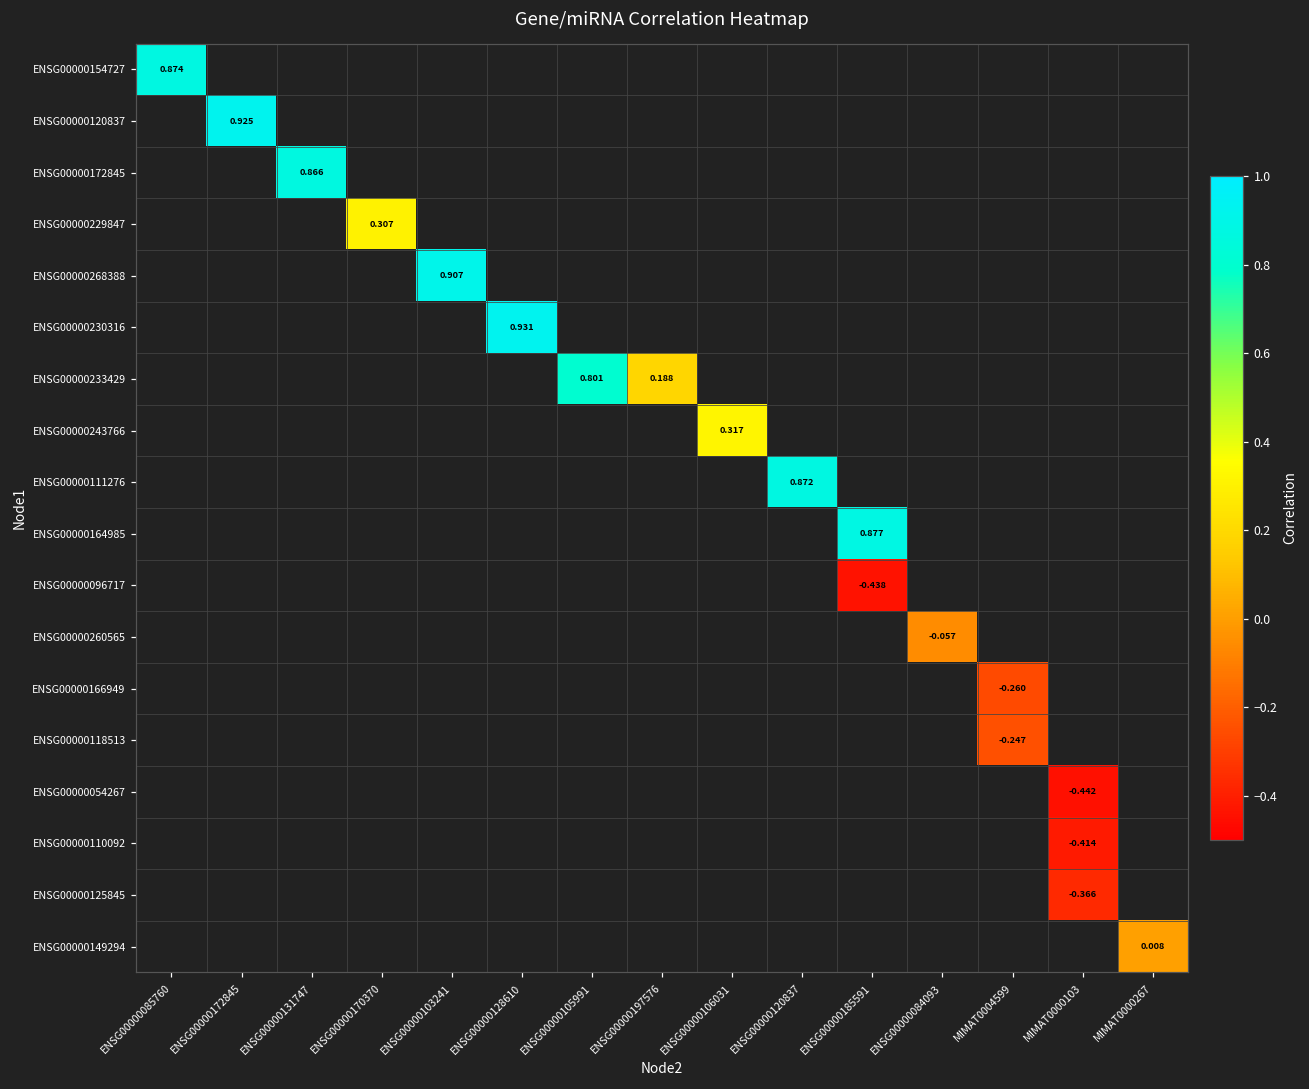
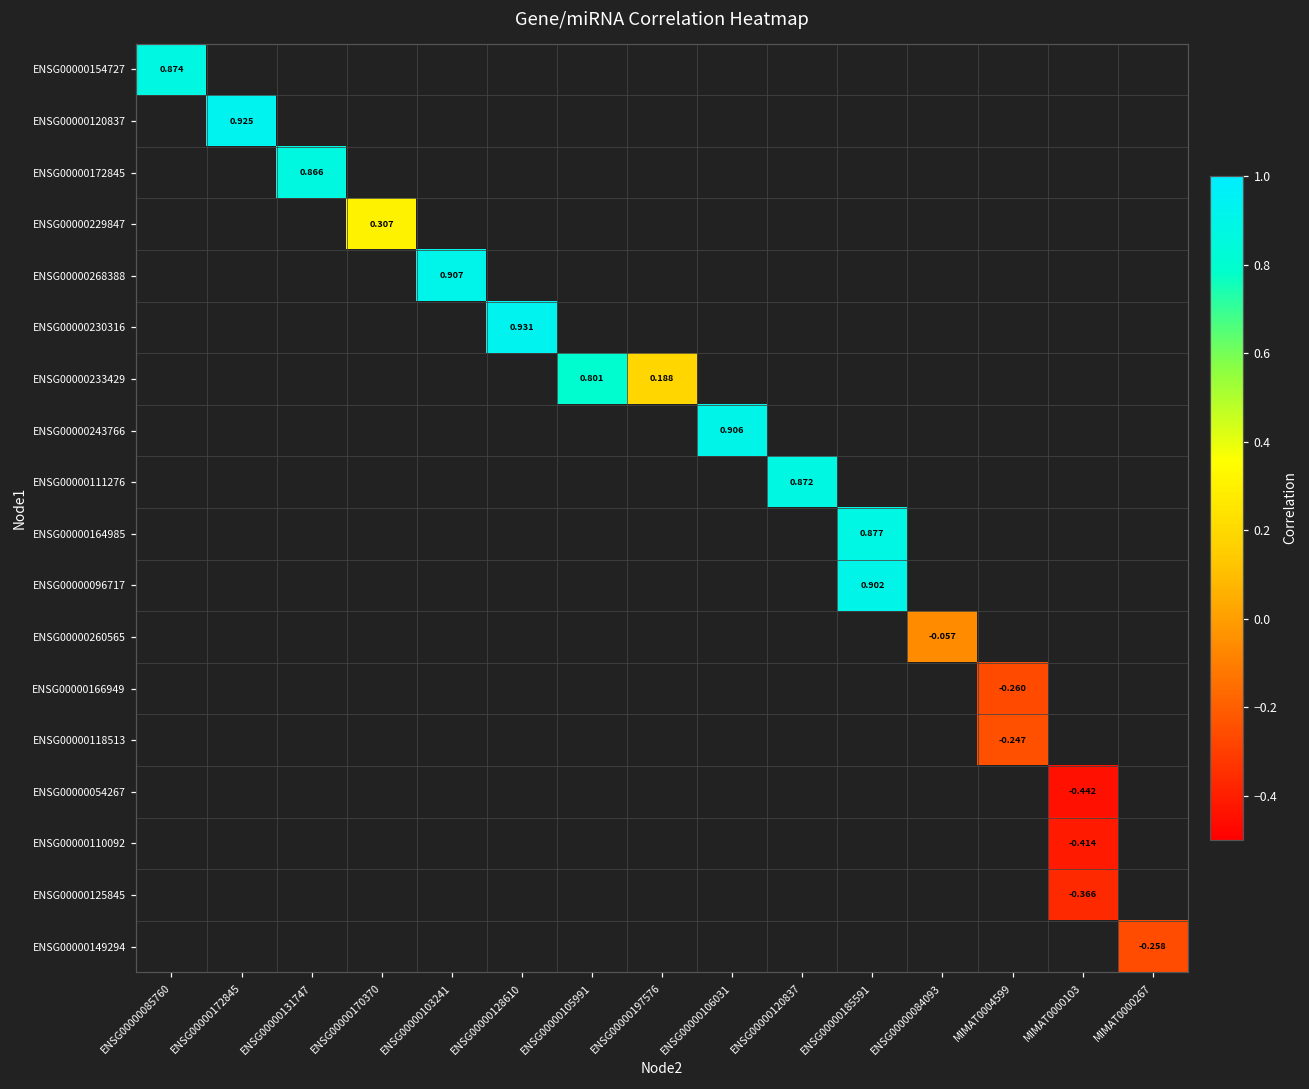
  {
    "ENSG00000154727": {
      "ENSG00000085760": 0.874
    },
    "ENSG00000120837": {
      "ENSG00000172845": 0.925
    },
    "ENSG00000172845": {
      "ENSG00000131747": 0.866
    },
    "ENSG00000229847": {
      "ENSG00000170370": 0.307
    },
    "ENSG00000268388": {
      "ENSG00000103241": 0.907
    },
    "ENSG00000230316": {
      "ENSG00000128610": 0.931
    },
    "ENSG00000233429": {
      "ENSG00000105991": 0.801,
      "ENSG00000197576": 0.188
    },
    "ENSG00000243766": {
-     "ENSG00000106031": 0.317
+     "ENSG00000106031": 0.906
    },
    "ENSG00000111276": {
      "ENSG00000120837": 0.872
    },
    "ENSG00000164985": {
      "ENSG00000185591": 0.877
    },
    "ENSG00000096717": {
-     "ENSG00000185591": -0.438
+     "ENSG00000185591": 0.902
    },
    "ENSG00000260565": {
      "ENSG00000084093": -0.057
    },
    "ENSG00000166949": {
      "MIMAT0004599": -0.260
    },
    "ENSG00000118513": {
      "MIMAT0004599": -0.247
    },
    "ENSG00000054267": {
      "MIMAT0000103": -0.442
    },
    "ENSG00000110092": {
      "MIMAT0000103": -0.414
    },
    "ENSG00000125845": {
      "MIMAT0000103": -0.366
    },
    "ENSG00000149294": {
-     "MIMAT0000267": 0.008
+     "MIMAT0000267": -0.258
    }
  }
